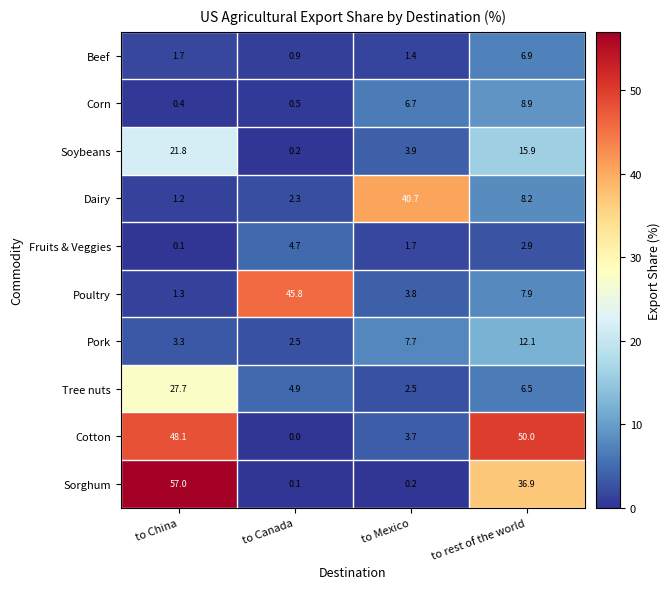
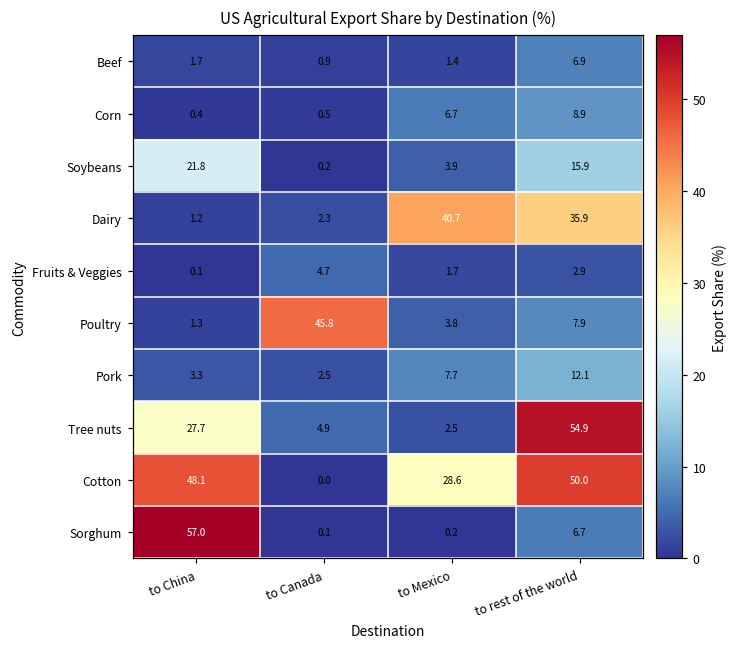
  {
    "Beef": {
      "to China": 1.7,
      "to Canada": 0.9,
      "to Mexico": 1.4,
      "to rest of the world": 6.9
    },
    "Corn": {
      "to China": 0.4,
      "to Canada": 0.5,
      "to Mexico": 6.7,
      "to rest of the world": 8.9
    },
    "Soybeans": {
      "to China": 21.8,
      "to Canada": 0.2,
      "to Mexico": 3.9,
      "to rest of the world": 15.9
    },
    "Dairy": {
      "to China": 1.2,
      "to Canada": 2.3,
      "to Mexico": 40.7,
-     "to rest of the world": 8.2
+     "to rest of the world": 35.9
    },
    "Fruits & Veggies": {
      "to China": 0.1,
      "to Canada": 4.7,
      "to Mexico": 1.7,
      "to rest of the world": 2.9
    },
    "Poultry": {
      "to China": 1.3,
      "to Canada": 45.8,
      "to Mexico": 3.8,
      "to rest of the world": 7.9
    },
    "Pork": {
      "to China": 3.3,
      "to Canada": 2.5,
      "to Mexico": 7.7,
      "to rest of the world": 12.1
    },
    "Tree nuts": {
      "to China": 27.7,
      "to Canada": 4.9,
      "to Mexico": 2.5,
-     "to rest of the world": 6.5
+     "to rest of the world": 54.9
    },
    "Cotton": {
      "to China": 48.1,
      "to Canada": 0.0,
-     "to Mexico": 3.7,
+     "to Mexico": 28.6,
      "to rest of the world": 50.0
    },
    "Sorghum": {
      "to China": 57.0,
      "to Canada": 0.1,
      "to Mexico": 0.2,
-     "to rest of the world": 36.9
+     "to rest of the world": 6.7
    }
  }
